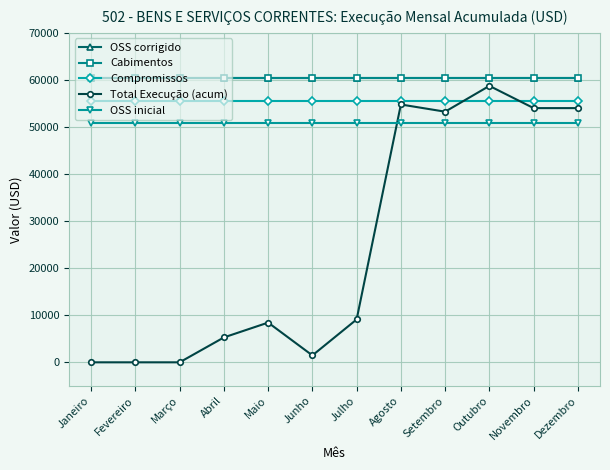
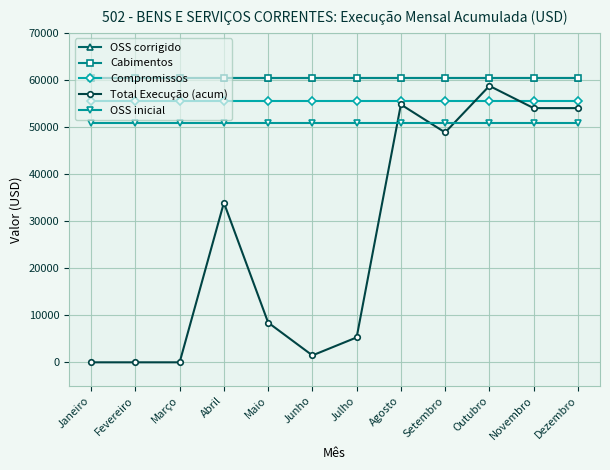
  {
    "Total Execução (acum)": {
      "Janeiro": 0,
      "Fevereiro": 0,
      "Março": 0,
-     "Abril": 5000,
+     "Abril": 34000,
      "Maio": 8000,
      "Junho": 1000,
-     "Julho": 9000,
+     "Julho": 5000,
      "Agosto": 55000,
-     "Setembro": 53000,
+     "Setembro": 49000,
      "Outubro": 59000,
      "Novembro": 54000,
      "Dezembro": 54000
    }
  }
